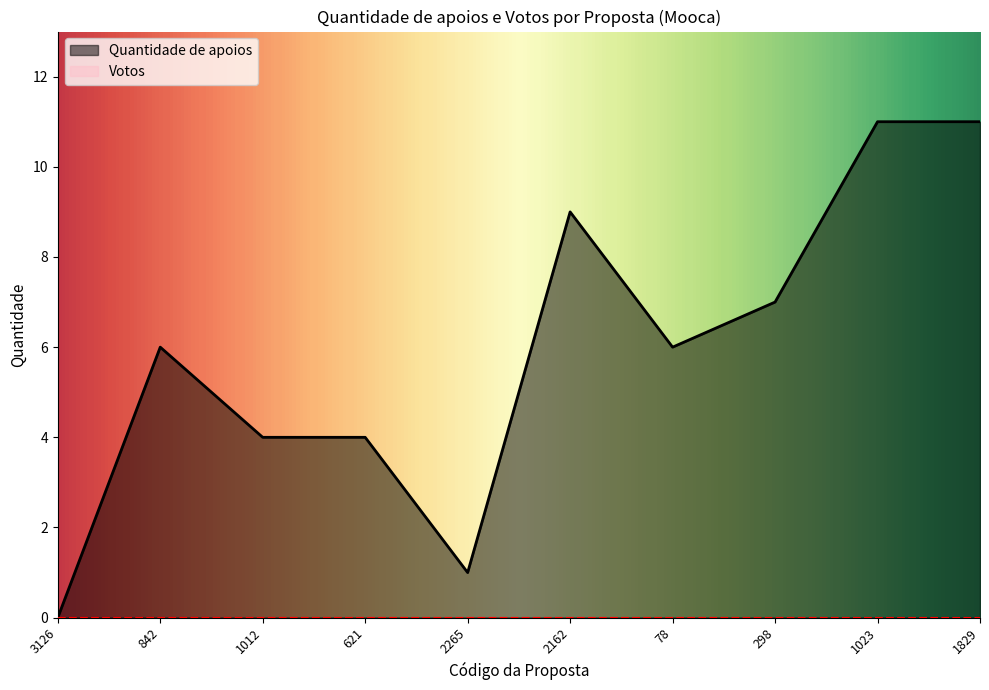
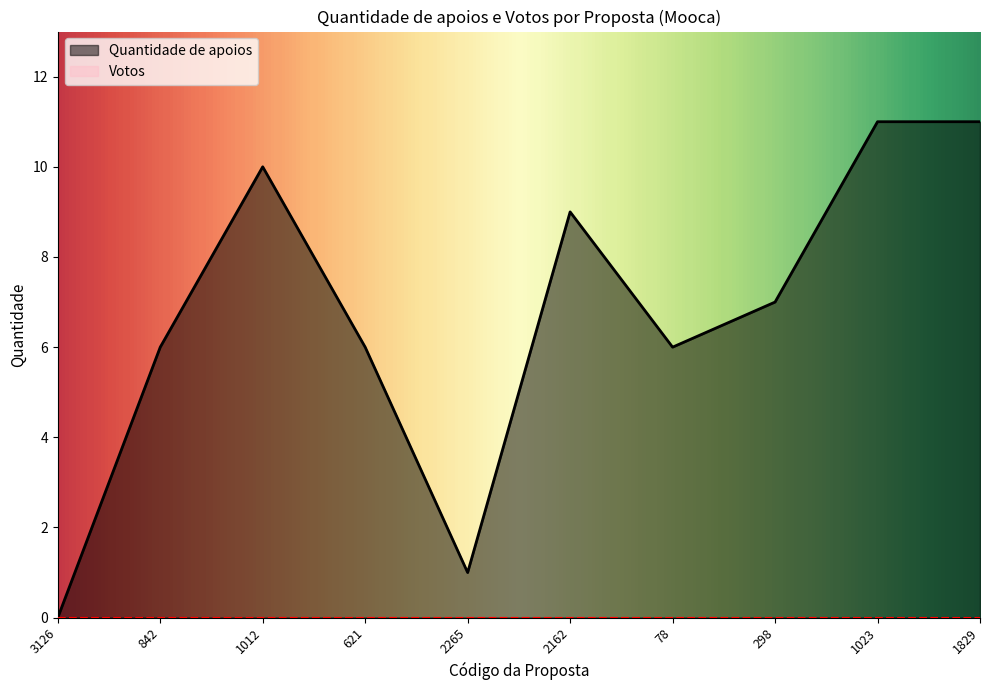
  {
    "Quantidade de apoios": {
      "842": 6,
-     "1012": 4,
-     "621": 4,
+     "1012": 10,
+     "621": 6,
      "2265": 1,
      "2162": 9,
      "78": 6,
      "298": 7,
      "1023": 11,
      "1829": 11
    },
    "Votos": {
      "842": 0,
      "1012": 0,
      "621": 0,
      "2265": 0,
      "2162": 0,
      "78": 0,
      "298": 0,
      "1023": 0,
      "1829": 0
    }
  }
